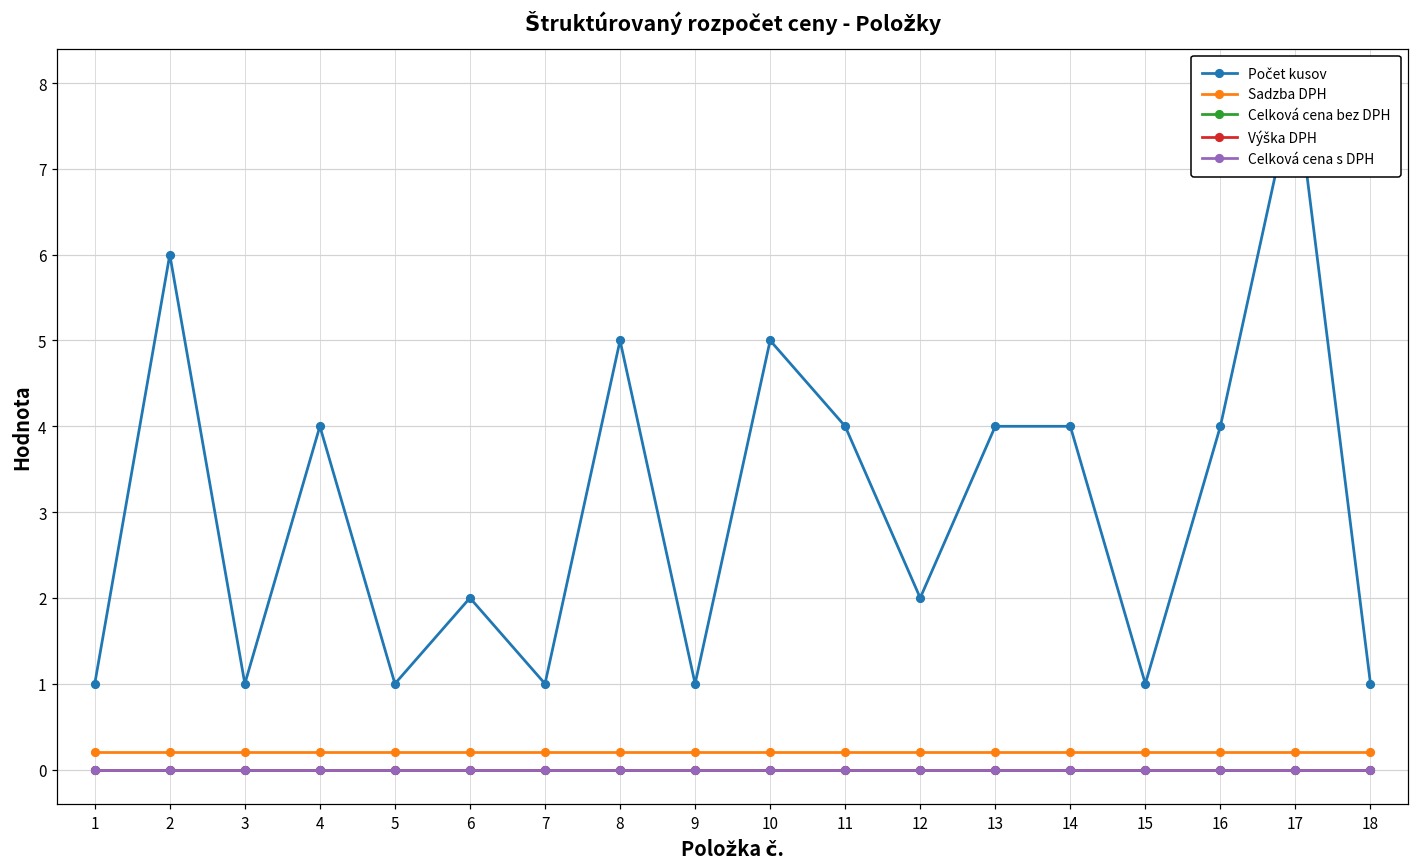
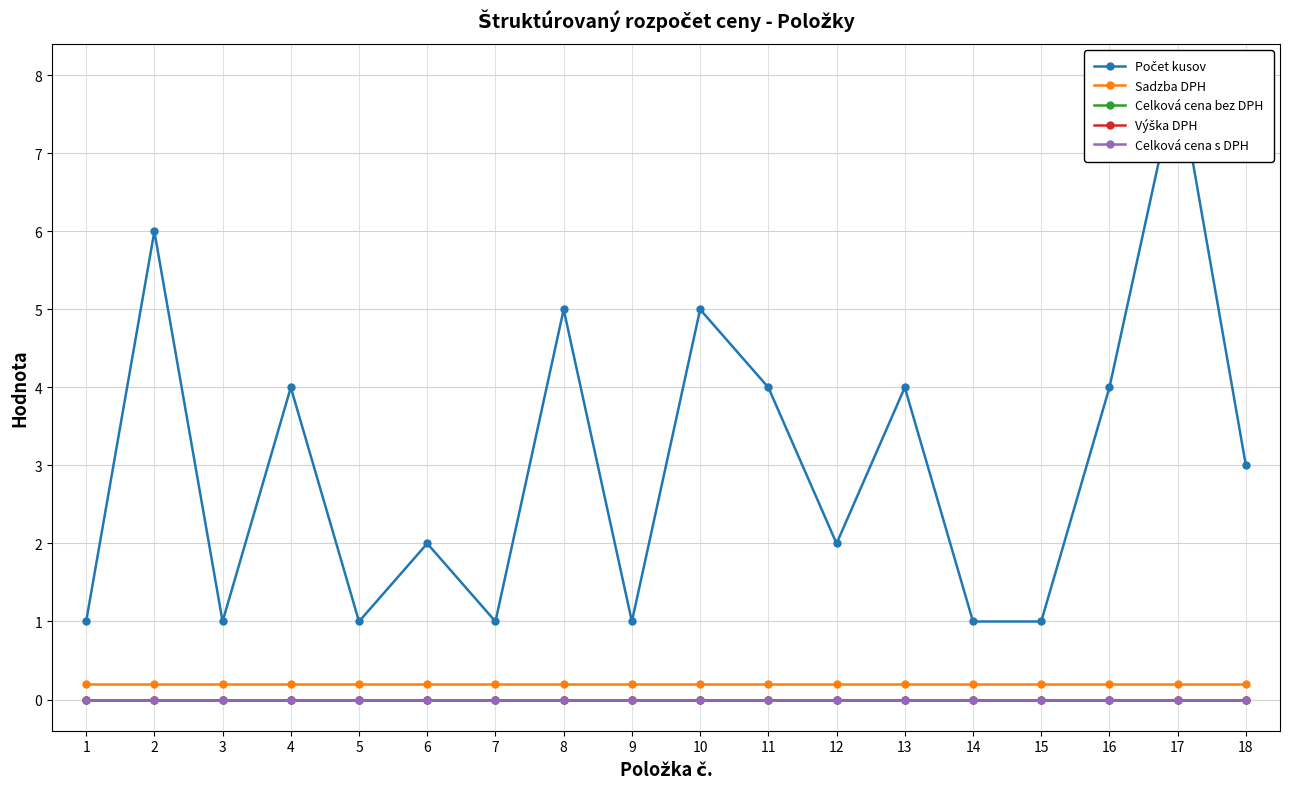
  {
    "Počet kusov": {
      "1": 1,
      "2": 6,
      "3": 1,
      "4": 4,
      "5": 1,
      "6": 2,
      "7": 1,
      "8": 5,
      "9": 1,
      "10": 5,
      "11": 4,
      "12": 2,
      "13": 4,
-     "14": 4,
+     "14": 1,
      "15": 1,
      "16": 4,
-     "18": 1
+     "18": 3
    },
    "Sadzba DPH": {
      "1": 0.2,
      "2": 0.2,
      "3": 0.2,
      "4": 0.2,
      "5": 0.2,
      "6": 0.2,
      "7": 0.2,
      "8": 0.2,
      "9": 0.2,
      "10": 0.2,
      "11": 0.2,
      "12": 0.2,
      "13": 0.2,
      "14": 0.2,
      "15": 0.2,
      "16": 0.2,
      "17": 0.2,
      "18": 0.2
    },
    "Celková cena s DPH": {
      "1": 0,
      "2": 0,
      "3": 0,
      "4": 0,
      "5": 0,
      "6": 0,
      "7": 0,
      "8": 0,
      "9": 0,
      "10": 0,
      "11": 0,
      "12": 0,
      "13": 0,
      "14": 0,
      "15": 0,
      "16": 0,
      "17": 0,
      "18": 0
    }
  }
